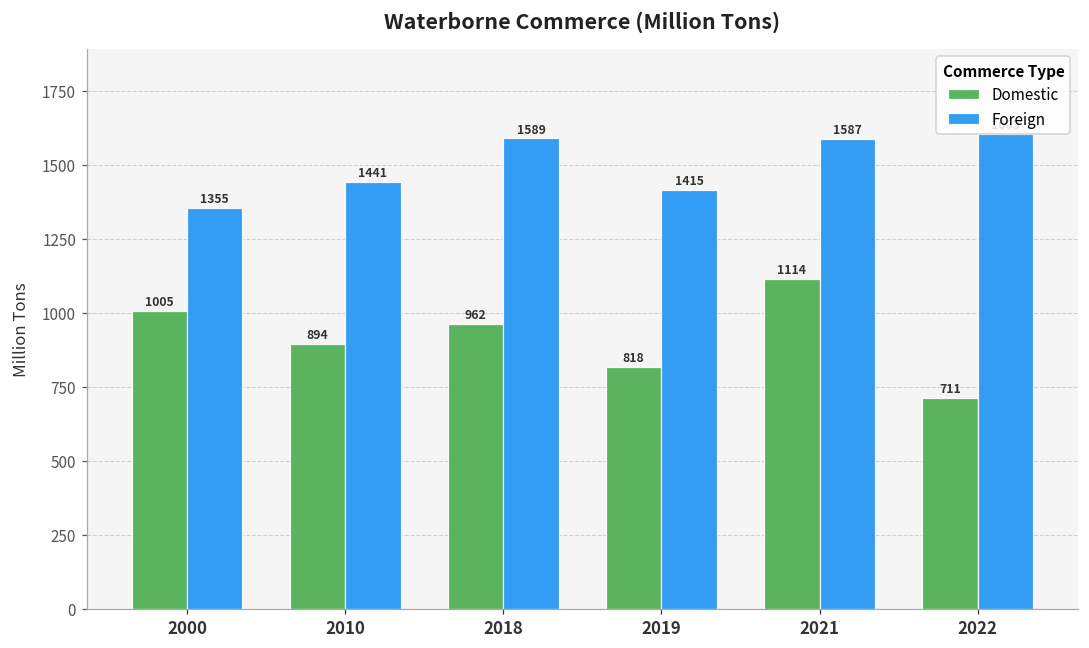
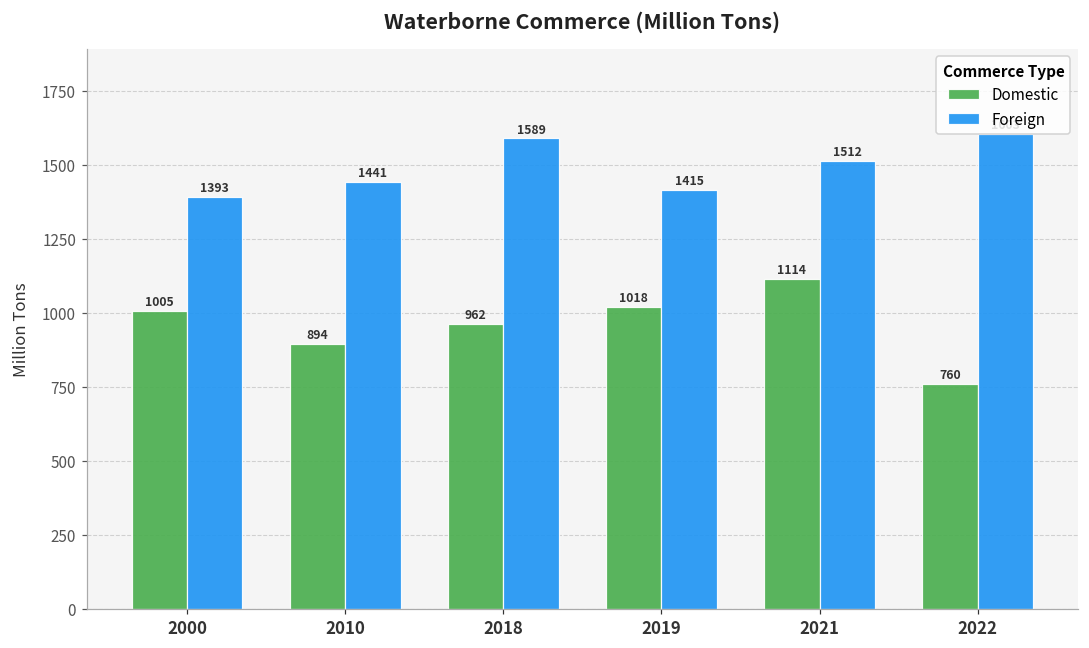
  {
    "Domestic": {
      "2000": 1005,
      "2010": 894,
      "2018": 962,
-     "2019": 818,
+     "2019": 1018,
      "2021": 1114,
-     "2022": 711
+     "2022": 760
    },
    "Foreign": {
-     "2000": 1355,
+     "2000": 1393,
      "2010": 1441,
      "2018": 1589,
      "2019": 1415,
-     "2021": 1587
+     "2021": 1512
    }
  }
